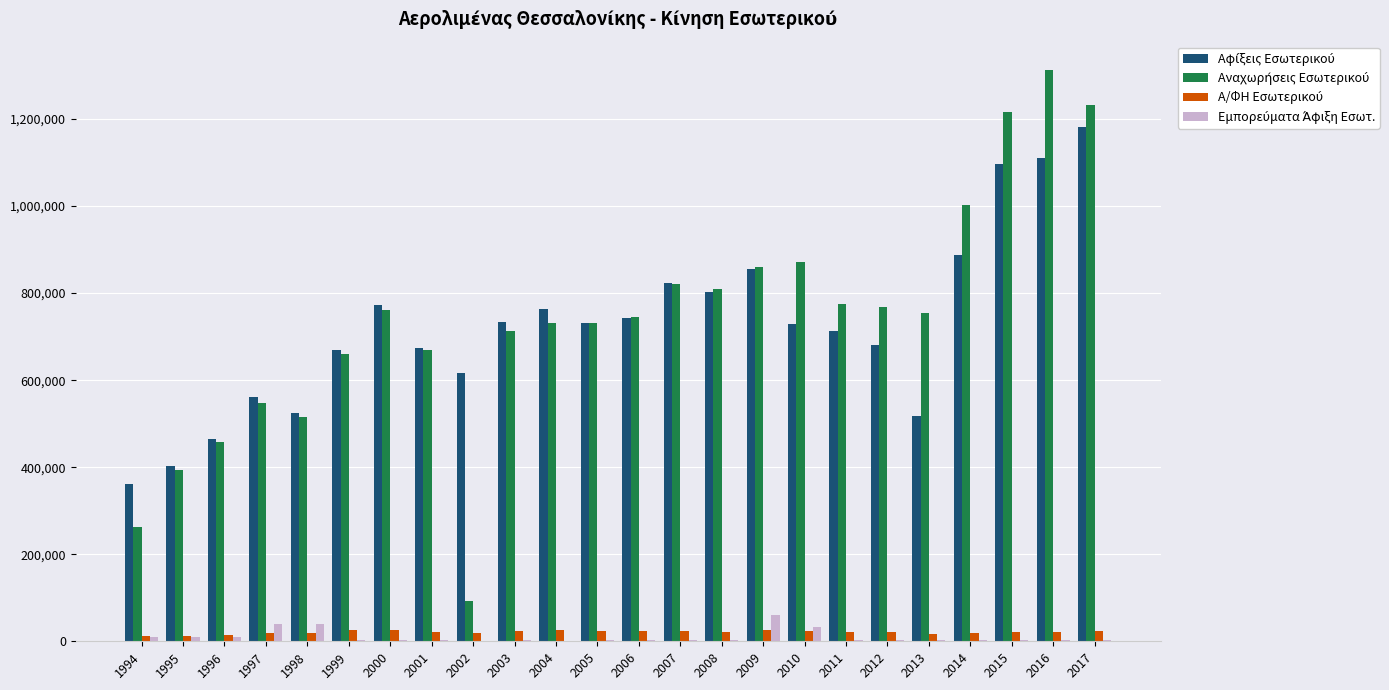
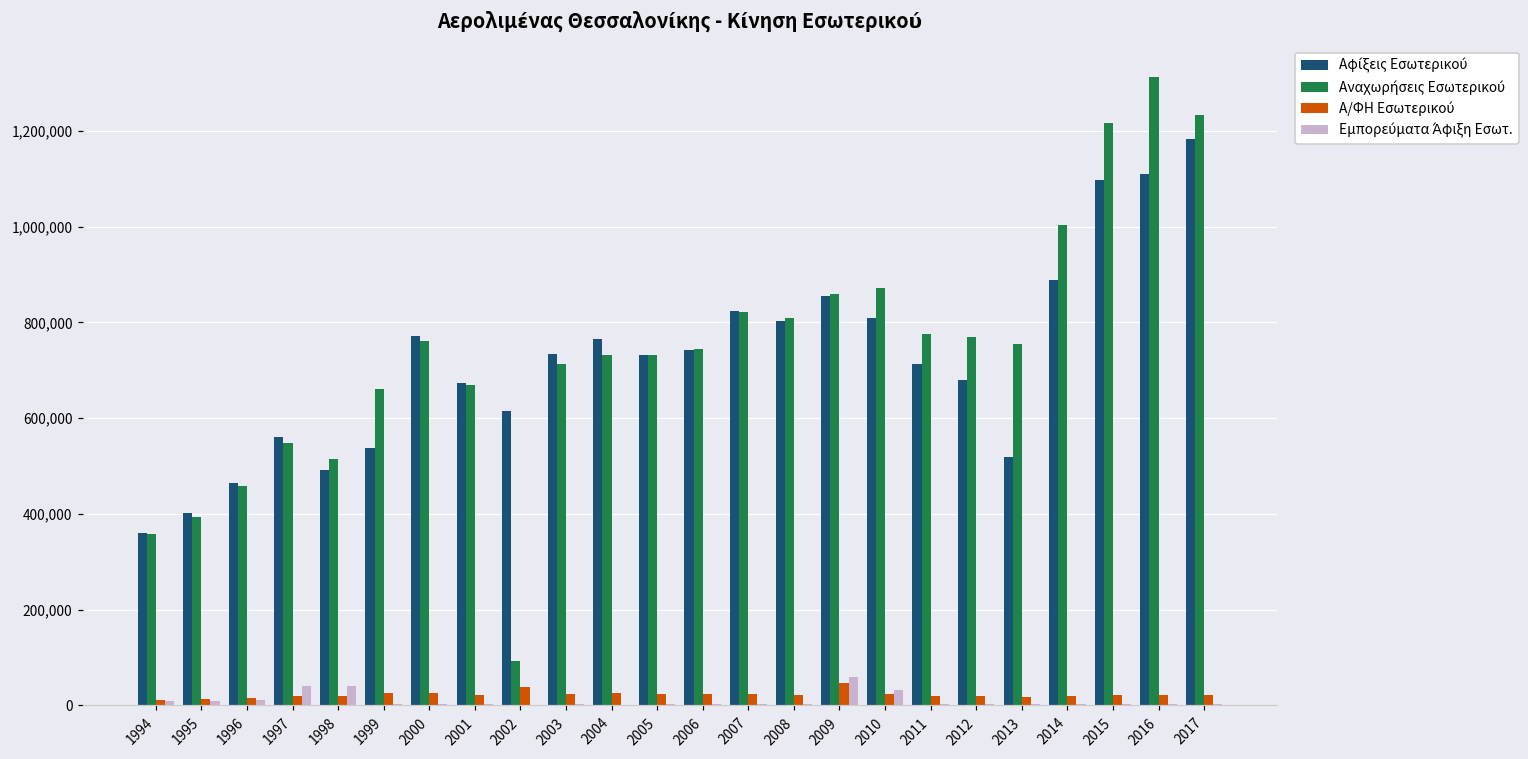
  {
    "Αφίξεις Εσωτερικού": {
      "1994": "360,000",
      "1995": "400,000",
      "1996": "460,000",
      "1997": "560,000",
-     "1998": "520,000",
-     "1999": "670,000",
+     "1998": "490,000",
+     "1999": "540,000",
      "2000": "770,000",
      "2001": "670,000",
      "2002": "620,000",
      "2003": "730,000",
      "2004": "760,000",
      "2005": "730,000",
      "2006": "740,000",
      "2007": "820,000",
      "2008": "800,000",
      "2009": "850,000",
-     "2010": "730,000",
+     "2010": "810,000",
      "2011": "710,000",
      "2012": "680,000",
      "2013": "520,000",
      "2014": "890,000",
      "2015": "1,100,000",
      "2016": "1,110,000",
      "2017": "1,180,000"
    },
    "Αναχωρήσεις Εσωτερικού": {
-     "1994": "260,000",
+     "1994": "360,000",
      "1995": "390,000",
      "1996": "460,000",
      "1997": "550,000",
      "1998": "510,000",
      "1999": "660,000",
      "2000": "760,000",
      "2001": "670,000",
      "2002": "90,000",
      "2003": "710,000",
      "2004": "730,000",
      "2005": "730,000",
      "2006": "740,000",
      "2007": "820,000",
      "2008": "810,000",
      "2009": "860,000",
      "2010": "870,000",
      "2011": "780,000",
      "2012": "770,000",
      "2013": "750,000",
      "2014": "1,000,000",
      "2015": "1,220,000",
      "2016": "1,310,000",
      "2017": "1,230,000"
    },
    "Α/ΦΗ Εσωτερικού": {
      "1994": "10,000",
      "1995": "10,000",
      "1996": "20,000",
      "1997": "20,000",
      "1998": "20,000",
      "1999": "30,000",
      "2000": "30,000",
      "2001": "20,000",
-     "2002": "20,000",
+     "2002": "40,000",
      "2003": "20,000",
      "2004": "30,000",
      "2005": "20,000",
      "2006": "20,000",
      "2007": "20,000",
      "2008": "20,000",
-     "2009": "30,000",
+     "2009": "50,000",
      "2010": "20,000",
      "2011": "20,000",
      "2012": "20,000",
      "2013": "20,000",
      "2014": "20,000",
      "2015": "20,000",
      "2016": "20,000",
      "2017": "20,000"
    },
    "Εμπορεύματα Άφιξη Εσωτ.": {
      "1994": "10,000",
      "1995": "10,000",
      "1996": "10,000",
      "1997": "40,000",
      "1998": "40,000",
      "2009": "60,000",
      "2010": "30,000"
    }
  }
